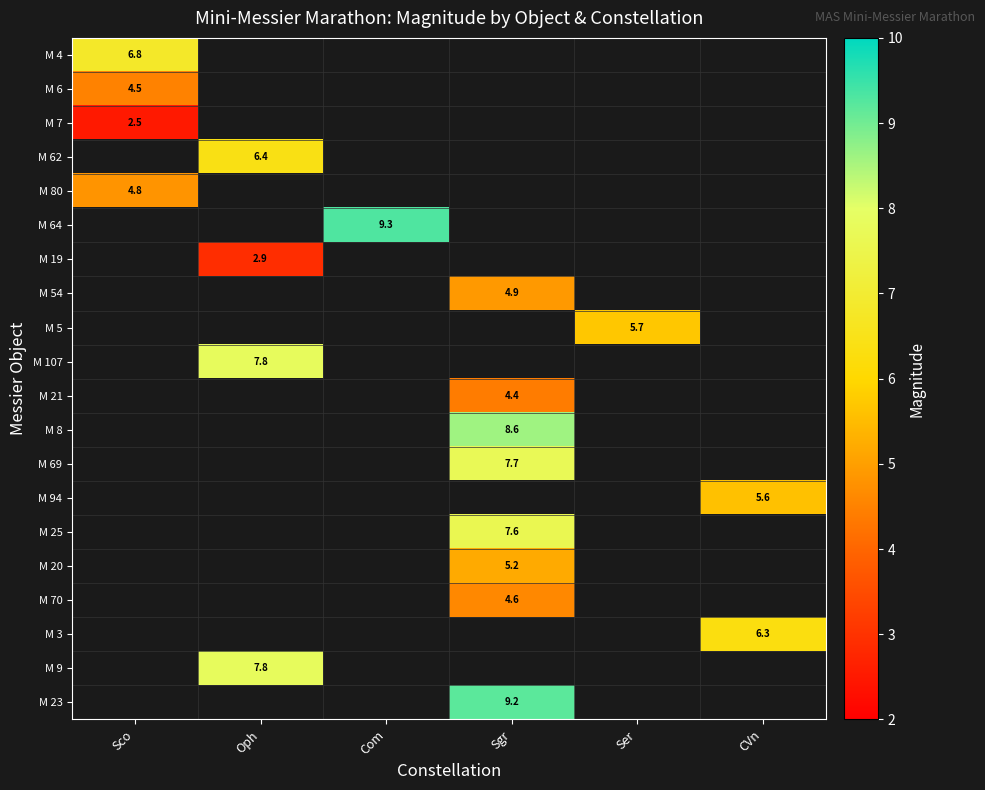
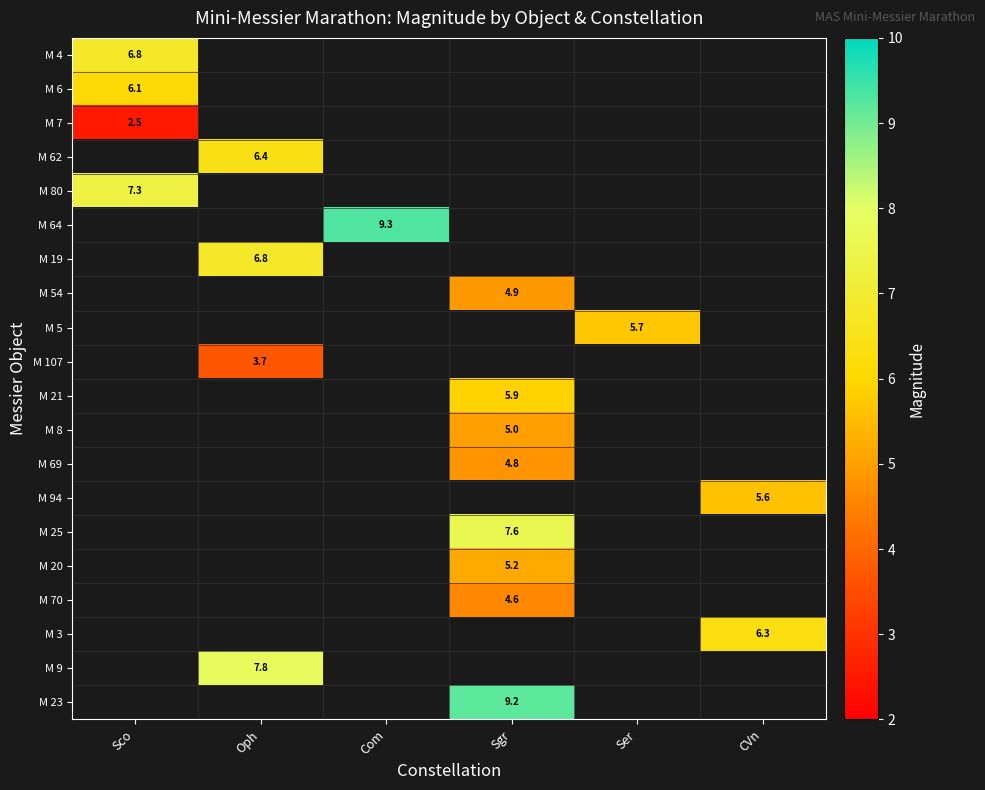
  {
    "M 4": {
      "Sco": 6.8
    },
    "M 6": {
-     "Sco": 4.5
+     "Sco": 6.1
    },
    "M 7": {
      "Sco": 2.5
    },
    "M 62": {
      "Oph": 6.4
    },
    "M 80": {
-     "Sco": 4.8
+     "Sco": 7.3
    },
    "M 64": {
      "Com": 9.3
    },
    "M 19": {
-     "Oph": 2.9
+     "Oph": 6.8
    },
    "M 54": {
      "Sgr": 4.9
    },
    "M 5": {
      "Ser": 5.7
    },
    "M 107": {
-     "Oph": 7.8
+     "Oph": 3.7
    },
    "M 21": {
-     "Sgr": 4.4
+     "Sgr": 5.9
    },
    "M 8": {
-     "Sgr": 8.6
+     "Sgr": 5.0
    },
    "M 69": {
-     "Sgr": 7.7
+     "Sgr": 4.8
    },
    "M 94": {
      "CVn": 5.6
    },
    "M 25": {
      "Sgr": 7.6
    },
    "M 20": {
      "Sgr": 5.2
    },
    "M 70": {
      "Sgr": 4.6
    },
    "M 3": {
      "CVn": 6.3
    },
    "M 9": {
      "Oph": 7.8
    },
    "M 23": {
      "Sgr": 9.2
    }
  }
